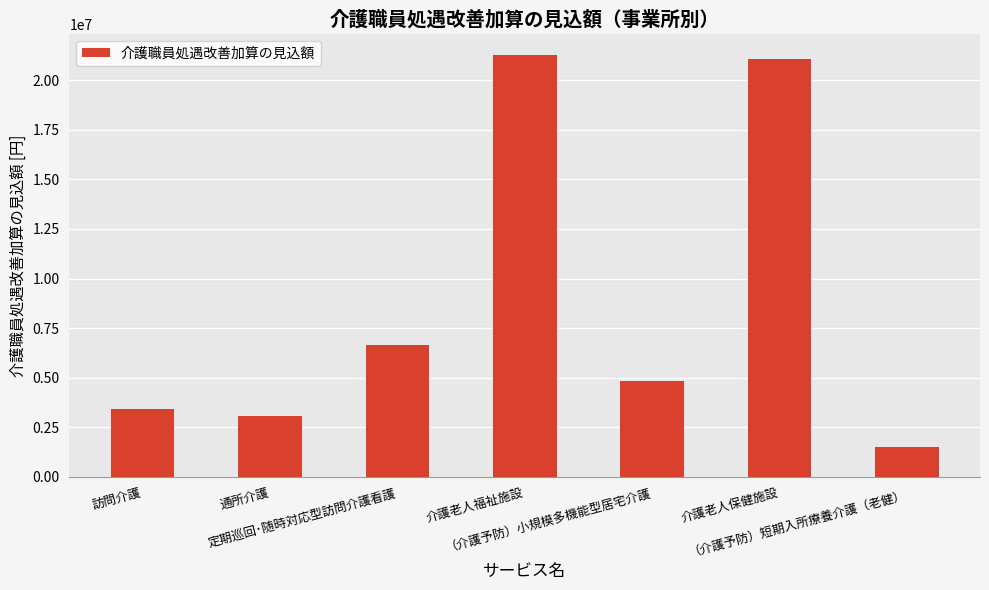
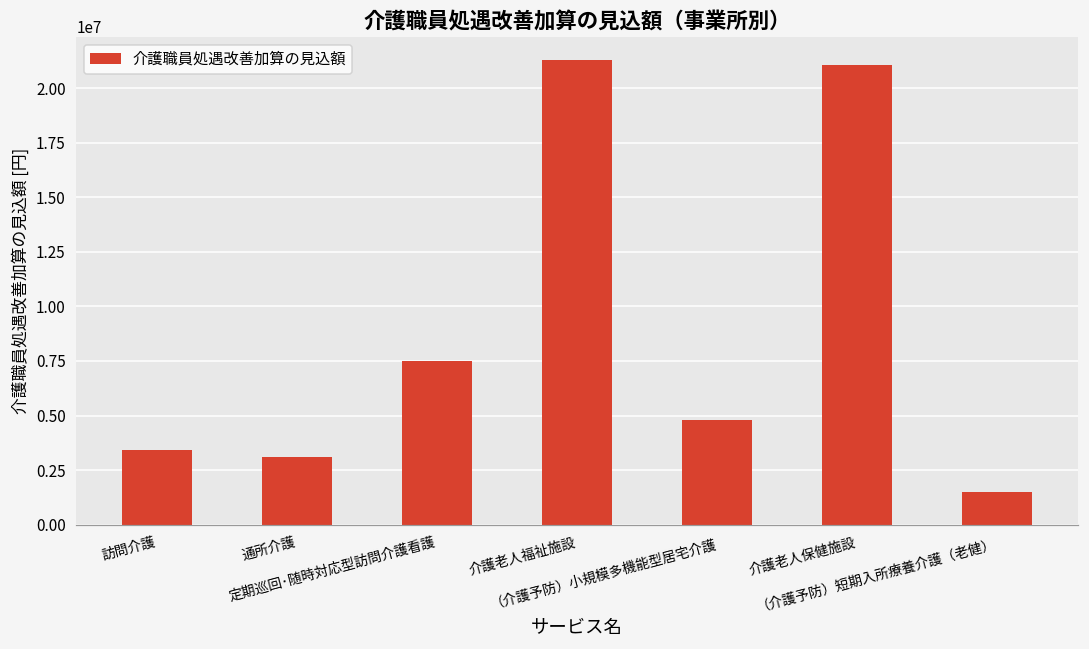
  {
    "訪問介護": 3400000,
    "通所介護": 3100000,
-   "定期巡回･随時対応型訪問介護看護": 6700000,
+   "定期巡回･随時対応型訪問介護看護": 7500000,
    "介護老人福祉施設": 21300000,
    "（介護予防）小規模多機能型居宅介護": 4800000,
    "介護老人保健施設": 21100000,
    "（介護予防）短期入所療養介護（老健）": 1500000
  }
